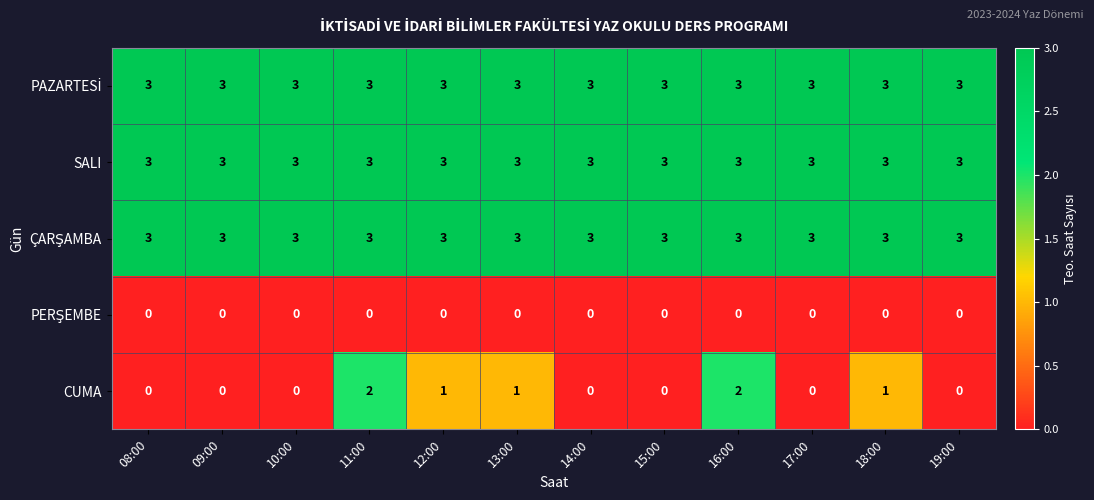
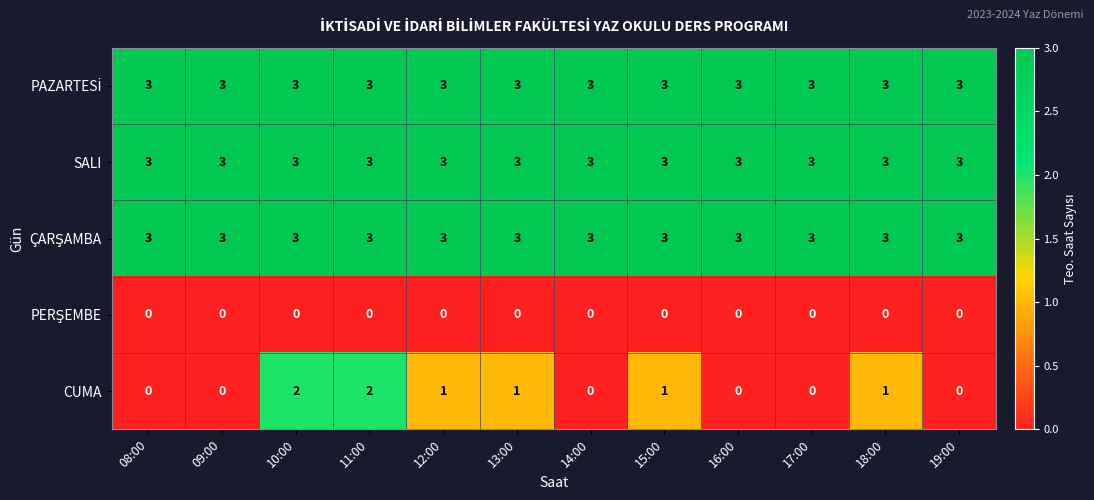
  {
    "PAZARTESİ": {
      "08:00": 3,
      "09:00": 3,
      "10:00": 3,
      "11:00": 3,
      "12:00": 3,
      "13:00": 3,
      "14:00": 3,
      "15:00": 3,
      "16:00": 3,
      "17:00": 3,
      "18:00": 3,
      "19:00": 3
    },
    "SALI": {
      "08:00": 3,
      "09:00": 3,
      "10:00": 3,
      "11:00": 3,
      "12:00": 3,
      "13:00": 3,
      "14:00": 3,
      "15:00": 3,
      "16:00": 3,
      "17:00": 3,
      "18:00": 3,
      "19:00": 3
    },
    "ÇARŞAMBA": {
      "08:00": 3,
      "09:00": 3,
      "10:00": 3,
      "11:00": 3,
      "12:00": 3,
      "13:00": 3,
      "14:00": 3,
      "15:00": 3,
      "16:00": 3,
      "17:00": 3,
      "18:00": 3,
      "19:00": 3
    },
    "PERŞEMBE": {
      "08:00": 0,
      "09:00": 0,
      "10:00": 0,
      "11:00": 0,
      "12:00": 0,
      "13:00": 0,
      "14:00": 0,
      "15:00": 0,
      "16:00": 0,
      "17:00": 0,
      "18:00": 0,
      "19:00": 0
    },
    "CUMA": {
      "08:00": 0,
      "09:00": 0,
-     "10:00": 0,
+     "10:00": 2,
      "11:00": 2,
      "12:00": 1,
      "13:00": 1,
      "14:00": 0,
-     "15:00": 0,
-     "16:00": 2,
+     "15:00": 1,
+     "16:00": 0,
      "17:00": 0,
      "18:00": 1,
      "19:00": 0
    }
  }
